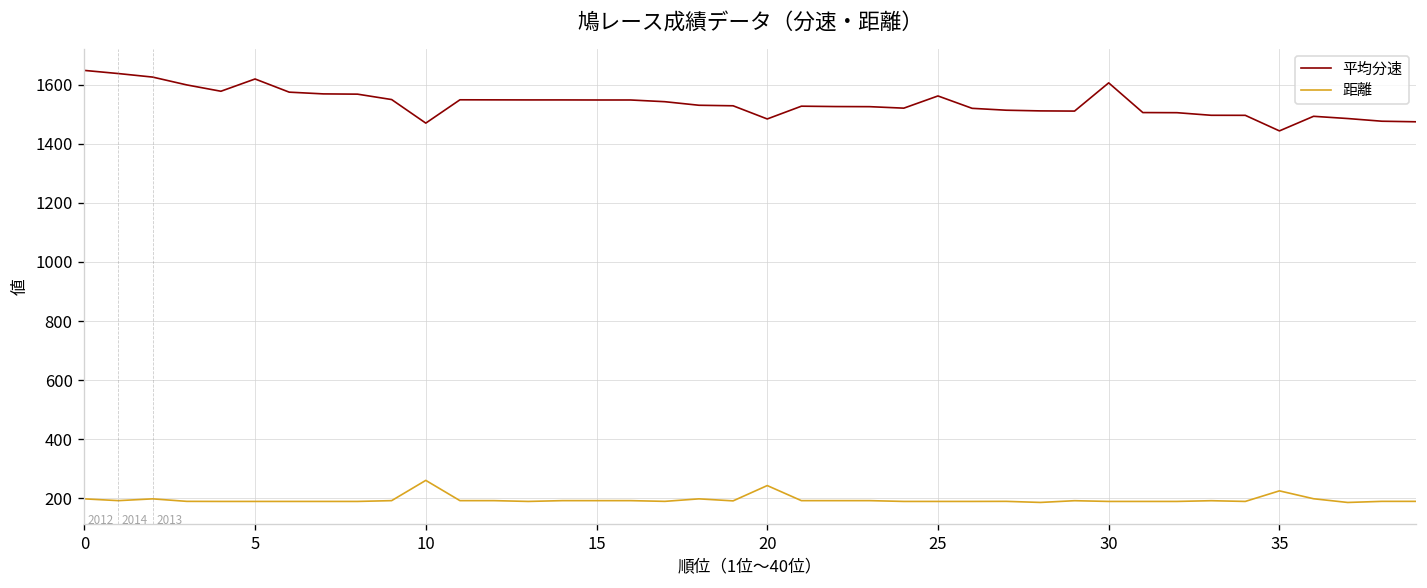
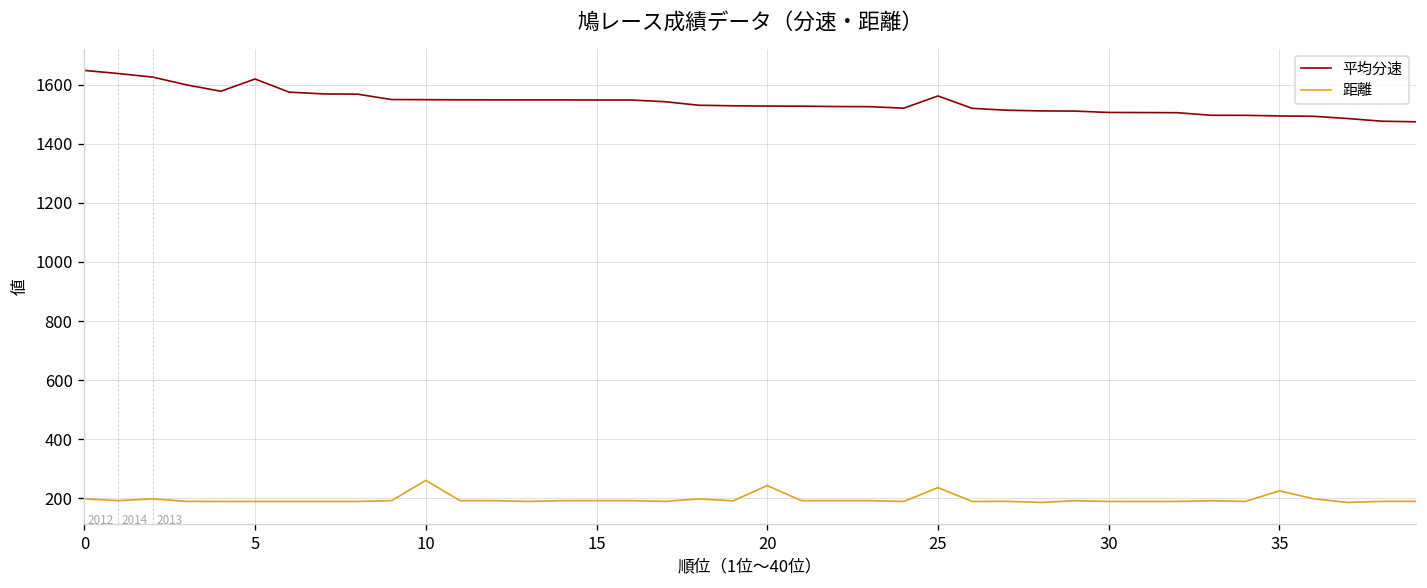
  {
    "平均分速": {
      "0": 1650,
      "5": 1620,
-     "10": 1470,
+     "10": 1550,
      "15": 1550,
-     "20": 1480,
+     "20": 1530,
      "25": 1560,
-     "30": 1610,
-     "35": 1440
+     "30": 1510,
+     "35": 1490
    },
    "距離": {
      "0": 200,
      "5": 190,
      "10": 260,
      "15": 190,
      "20": 240,
-     "25": 190,
+     "25": 240,
      "30": 190,
      "35": 220
    }
  }
